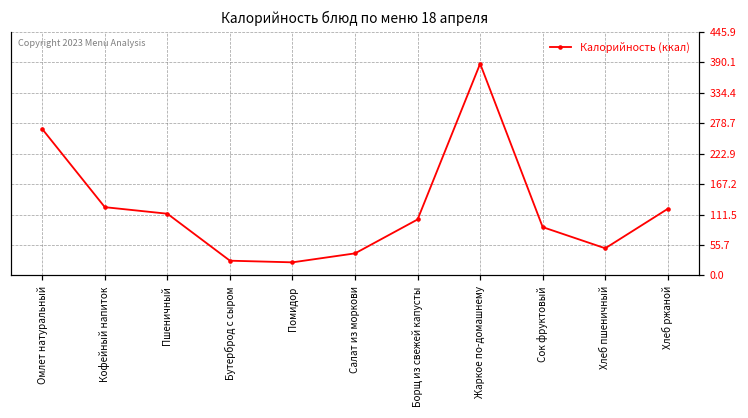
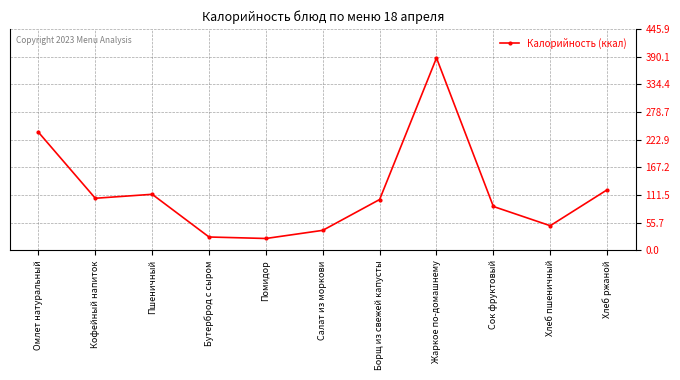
  {
-   "Омлет натуральный": 270,
-   "Кофейный напиток": 130,
+   "Омлет натуральный": 240,
+   "Кофейный напиток": 110,
    "Пшеничный": 110,
    "Бутерброд с сыром": 30,
    "Помидор": 20,
    "Салат из моркови": 40,
    "Борщ из свежей капусты": 100,
    "Жаркое по-домашнему": 390,
    "Сок фруктовый": 90,
    "Хлеб пшеничный": 50,
    "Хлеб ржаной": 120
  }
